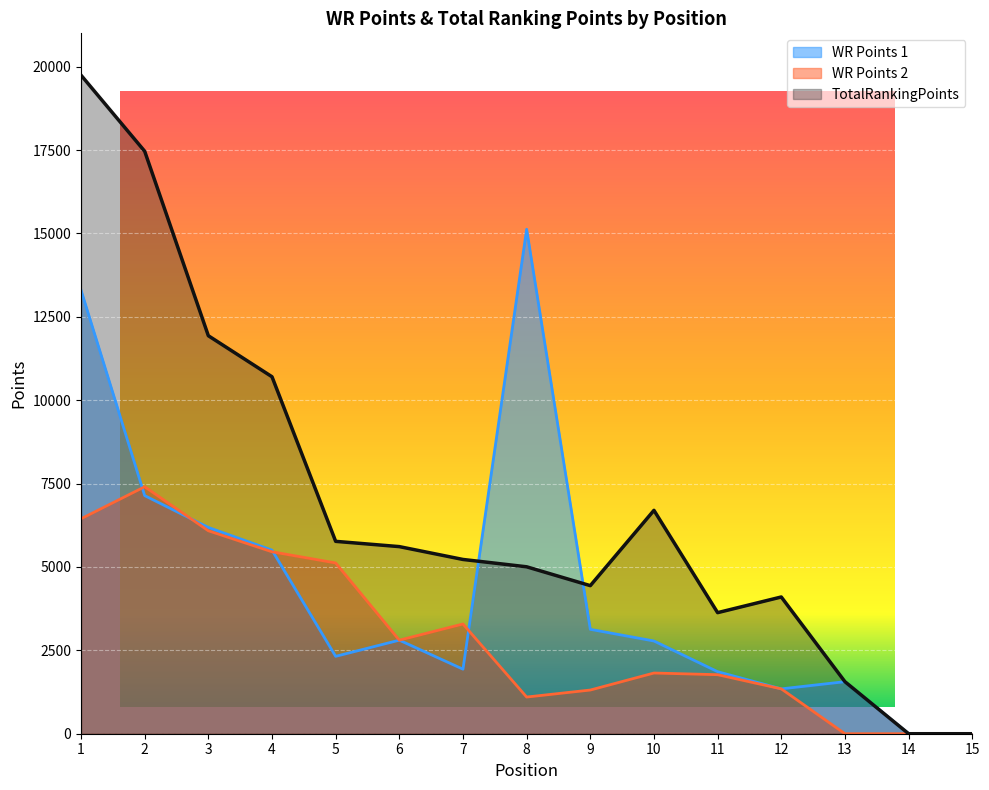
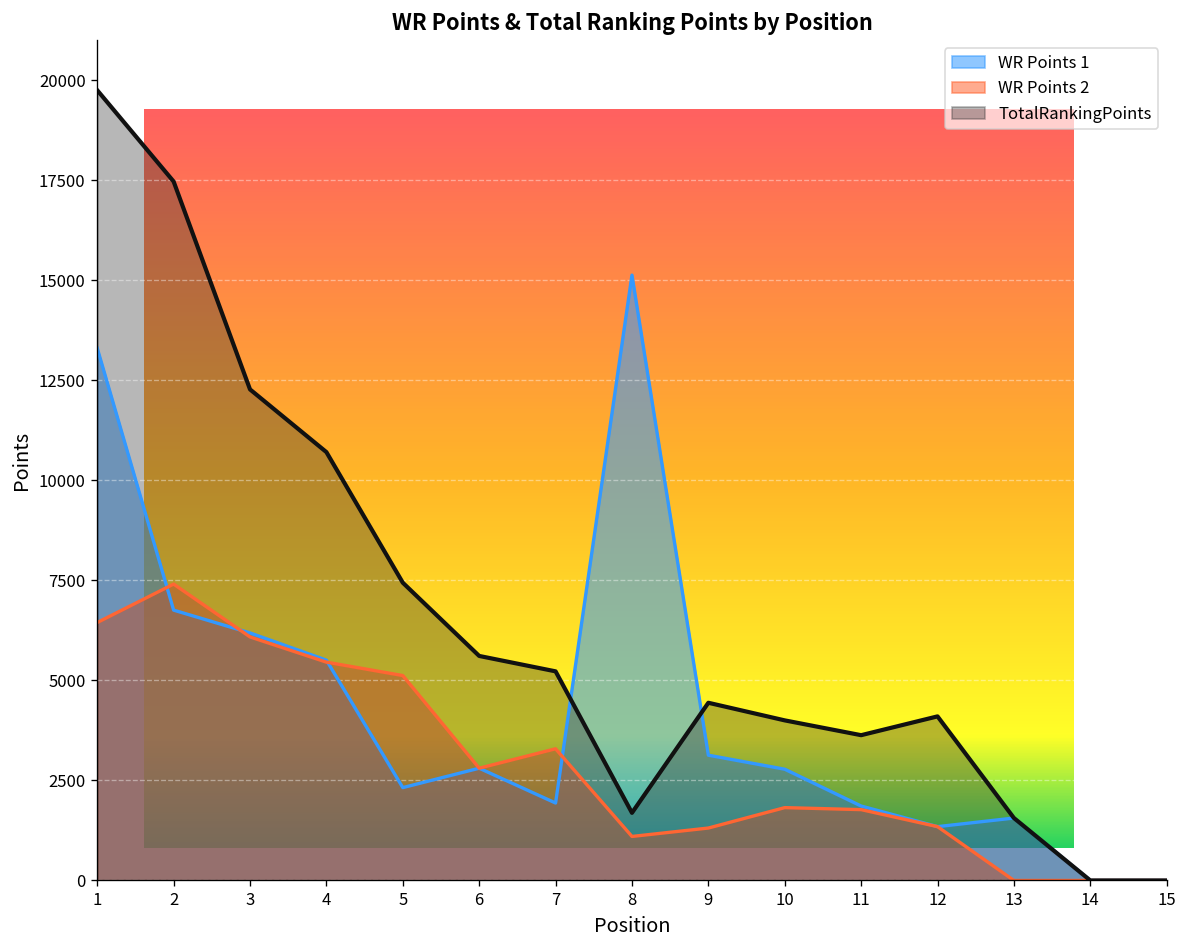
  {
    "WR Points 1": {
      "1": 13300,
-     "2": 7100,
+     "2": 6800,
      "3": 6200,
      "5": 2300,
      "7": 1900,
      "8": 15100,
      "9": 3100,
      "10": 2800,
      "11": 1900
    },
    "WR Points 2": {
      "1": 6400,
      "2": 7400,
      "3": 6100,
      "5": 5100,
      "7": 3300,
      "8": 1100,
      "9": 1300,
      "10": 1800,
      "11": 1800,
      "13": 0
    },
    "TotalRankingPoints": {
      "1": 19700,
      "2": 17500,
-     "3": 11900,
+     "3": 12300,
      "4": 10700,
-     "5": 5800,
+     "5": 7400,
      "6": 5600,
      "7": 5200,
-     "8": 5000,
+     "8": 1700,
      "9": 4400,
-     "10": 6700,
+     "10": 4000,
      "11": 3600,
      "12": 4100
    }
  }
